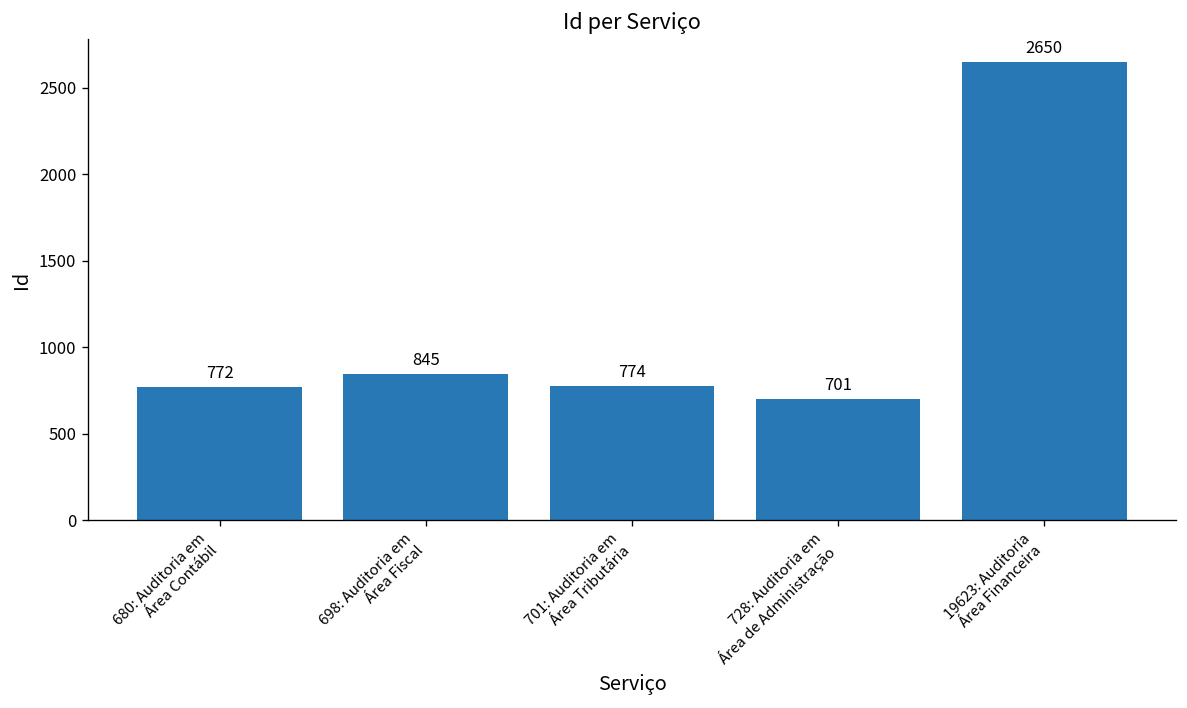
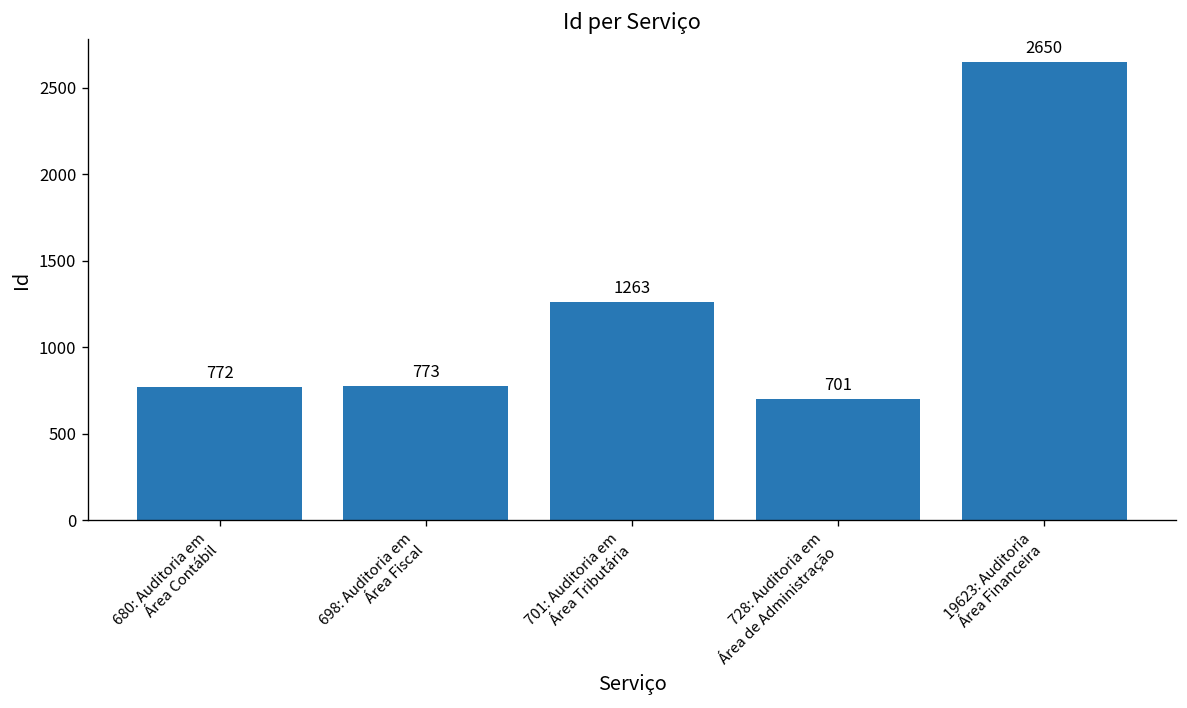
  {
    "680: Auditoria em Área Contábil": 772,
-   "698: Auditoria em Área Fiscal": 845,
-   "701: Auditoria em Área Tributária": 774,
+   "698: Auditoria em Área Fiscal": 773,
+   "701: Auditoria em Área Tributária": 1263,
    "728: Auditoria em Área de Administração": 701,
    "19623: Auditoria Área Financeira": 2650
  }
